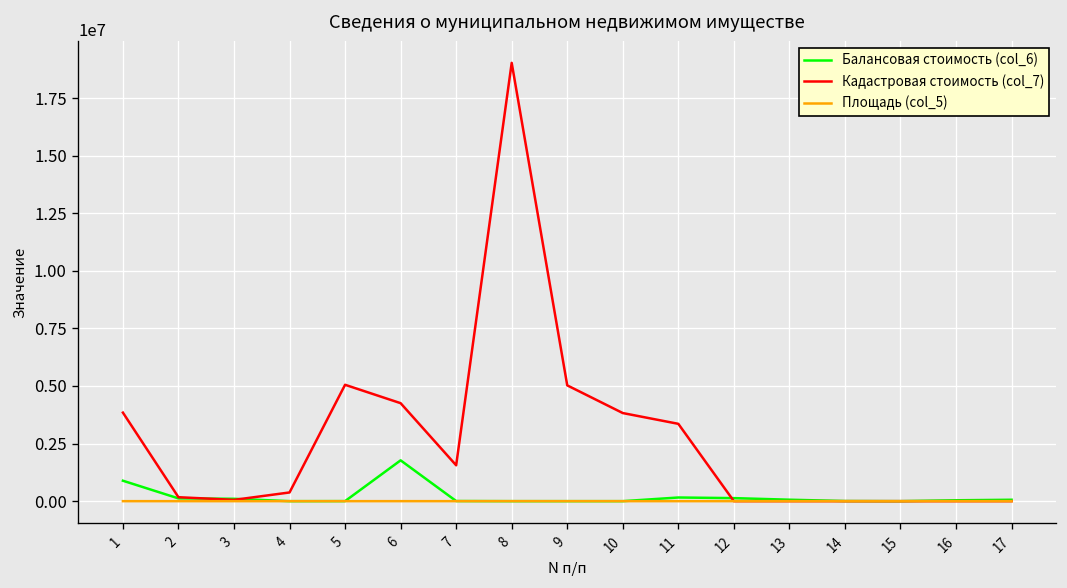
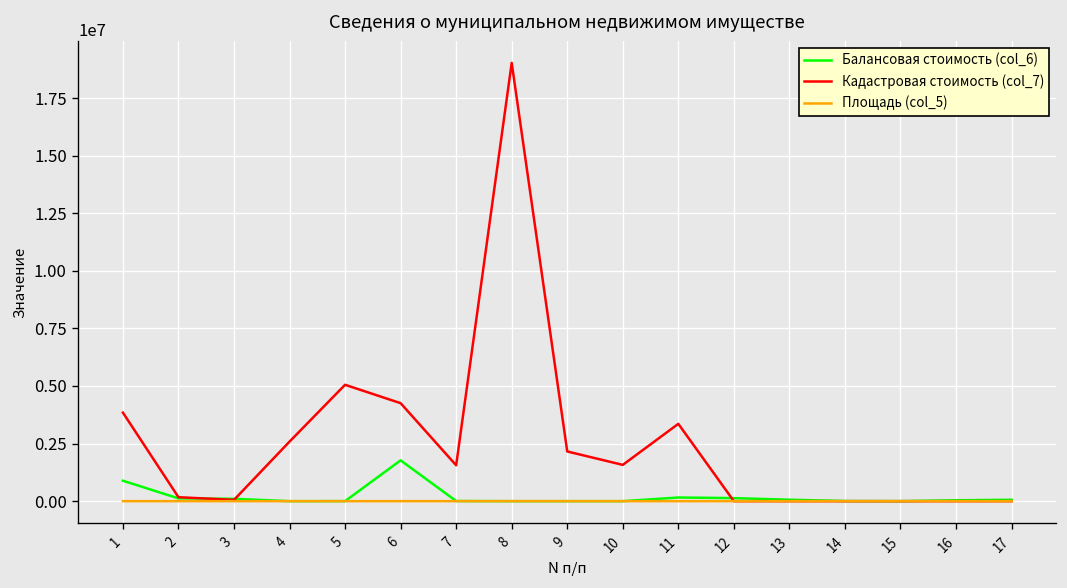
  {
    "Балансовая стоимость (col_6)": {
      "1": 900000,
      "6": 1800000,
      "11": 200000
    },
    "Кадастровая стоимость (col_7)": {
      "1": 3800000,
-     "4": 400000,
+     "4": 2600000,
      "5": 5100000,
      "6": 4300000,
      "7": 1600000,
      "8": 19000000,
-     "9": 5000000,
-     "10": 3800000,
+     "9": 2200000,
+     "10": 1600000,
      "11": 3400000
    },
    "Площадь (col_5)": {
      "1": 0,
      "6": 0,
      "11": 0
    }
  }
